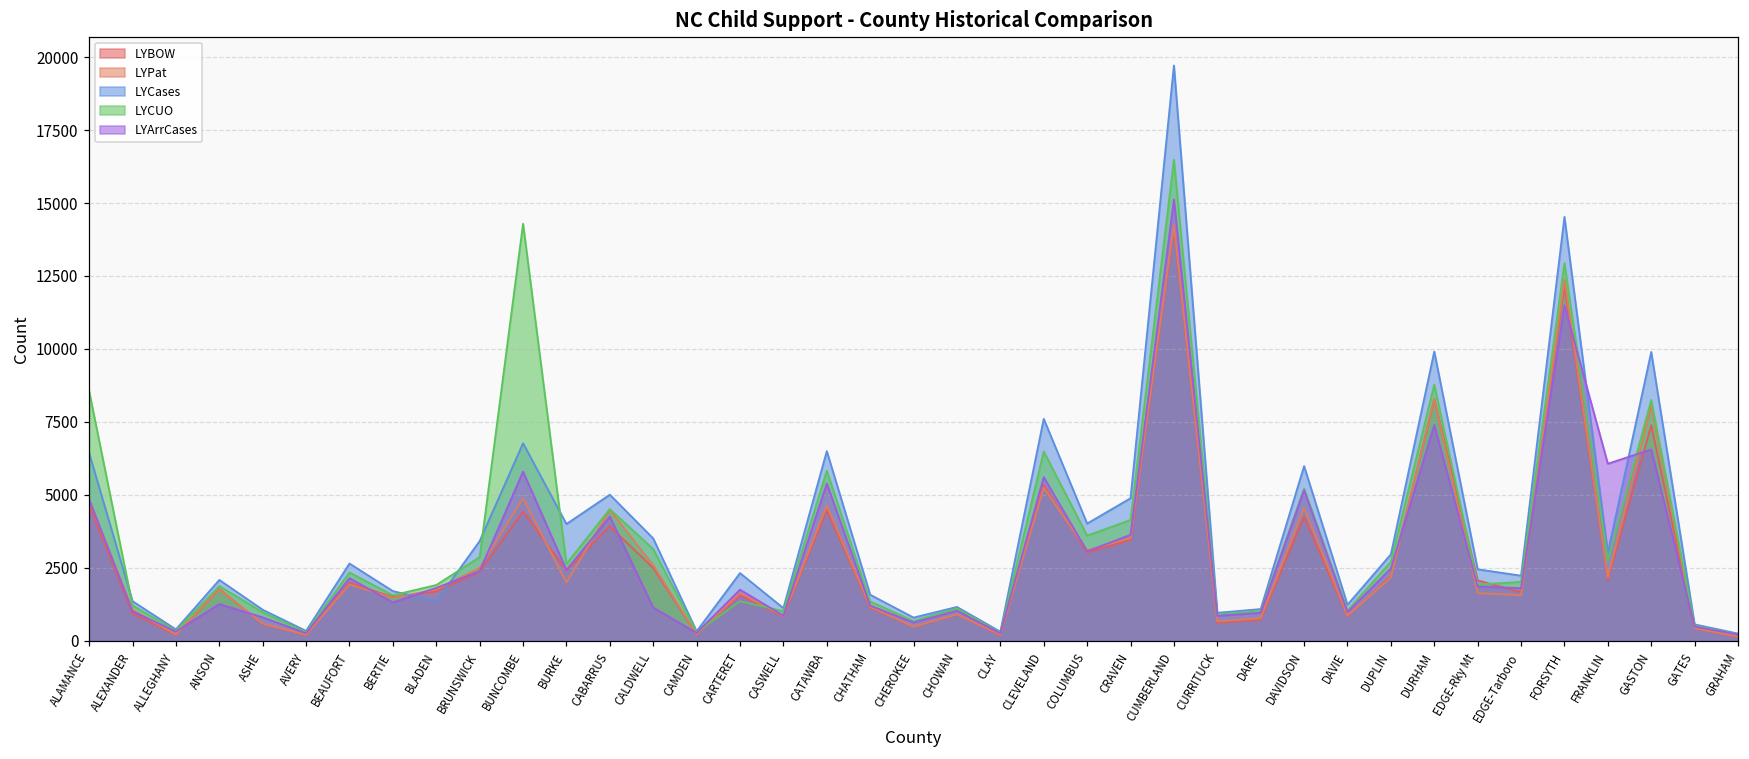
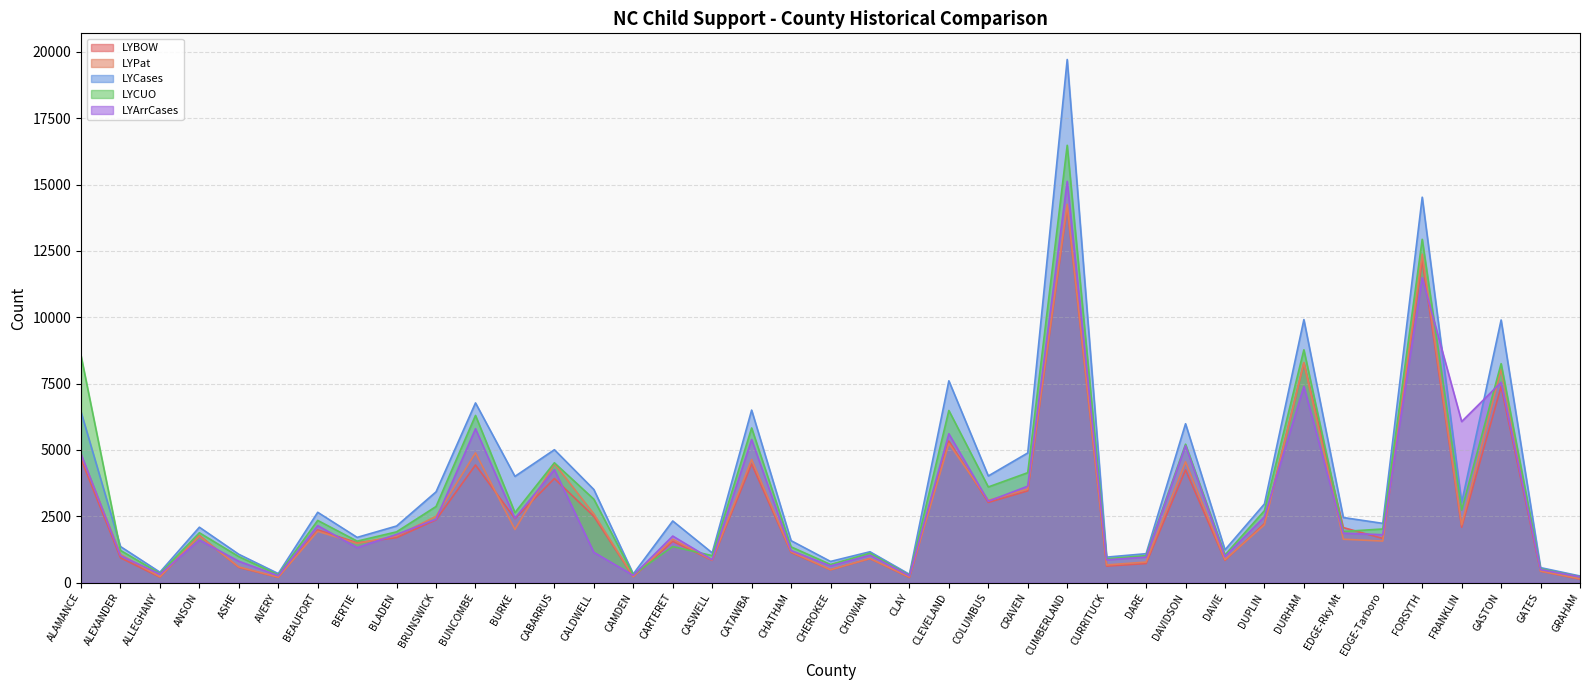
  {
    "LYCases": {
      "ALAMANCE": 6400,
      "ALEXANDER": 1400,
      "ANSON": 2100,
      "BEAUFORT": 2600,
      "BERTIE": 1700,
-     "BLADEN": 1300,
+     "BLADEN": 2100,
      "BRUNSWICK": 3400,
      "BUNCOMBE": 6800,
      "BURKE": 4000,
      "CABARRUS": 5000,
      "CALDWELL": 3500,
      "CARTERET": 2300,
      "CASWELL": 1100,
      "CATAWBA": 6500,
      "CHATHAM": 1600,
      "CHEROKEE": 800,
      "CLEVELAND": 7600,
      "COLUMBUS": 4000,
      "CRAVEN": 4900,
      "CUMBERLAND": 19700,
      "DAVIDSON": 6000,
      "DAVIE": 1200,
      "DUPLIN": 3000,
      "DURHAM": 9900,
      "EDGE-Rky Mt": 2500,
      "EDGE-Tarboro": 2200,
      "FORSYTH": 14500,
      "FRANKLIN": 3000,
      "GASTON": 9900
    },
    "LYCUO": {
      "ALAMANCE": 8600,
      "ALEXANDER": 1200,
      "ANSON": 1900,
      "BEAUFORT": 2300,
      "BLADEN": 1900,
      "BRUNSWICK": 2900,
-     "BUNCOMBE": 14300,
+     "BUNCOMBE": 6300,
      "BURKE": 2600,
      "CALDWELL": 3100,
      "CARTERET": 1400,
      "CASWELL": 1000,
      "CATAWBA": 5800,
      "CHATHAM": 1300,
      "CLEVELAND": 6500,
      "COLUMBUS": 3600,
      "CRAVEN": 4100,
      "CUMBERLAND": 16500,
      "DUPLIN": 2700,
      "DURHAM": 8800,
      "EDGE-Tarboro": 2000,
      "FORSYTH": 12900,
      "FRANKLIN": 2700,
      "GASTON": 8300
    },
    "LYArrCases": {
-     "ANSON": 1300,
+     "ANSON": 1600,
      "ASHE": 800,
      "BEAUFORT": 2100,
      "BERTIE": 1300,
      "BUNCOMBE": 5800,
      "CABARRUS": 4300,
      "CALDWELL": 1100,
      "CARTERET": 1800,
      "CATAWBA": 5400,
      "CLEVELAND": 5600,
      "CRAVEN": 3600,
      "CUMBERLAND": 15100,
      "DUPLIN": 2500,
      "DURHAM": 7400,
      "EDGE-Tarboro": 1800,
      "FORSYTH": 11500,
      "FRANKLIN": 6100,
-     "GASTON": 6600
+     "GASTON": 7500
    }
  }
